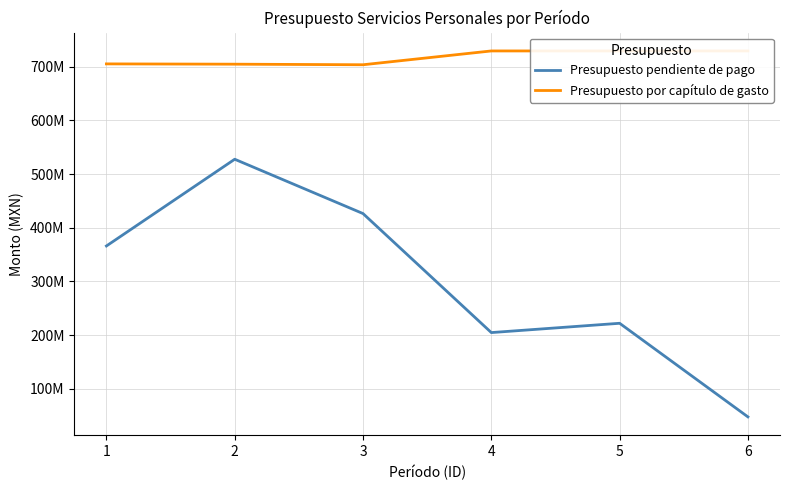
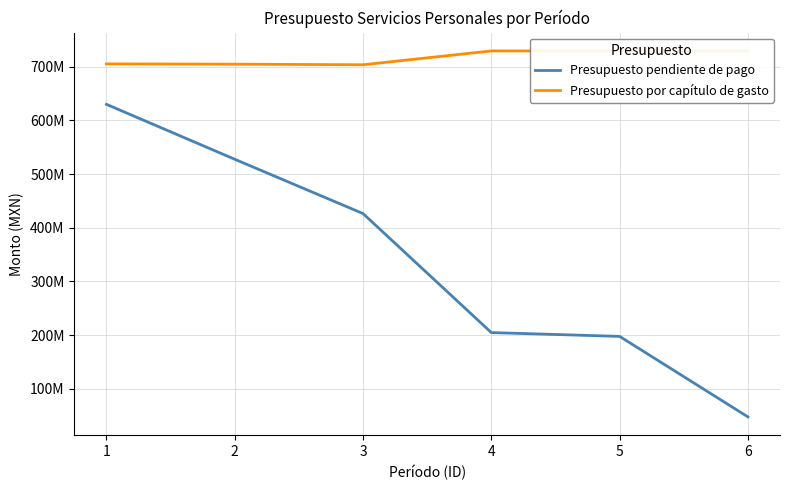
  {
    "Presupuesto pendiente de pago": {
-     "1": 370000000,
+     "1": 630000000,
      "2": 530000000,
      "3": 430000000,
      "4": 200000000,
-     "5": 220000000,
+     "5": 200000000,
      "6": 50000000
    },
    "Presupuesto por capítulo de gasto": {
      "1": 710000000,
      "2": 700000000,
      "3": 700000000,
      "4": 730000000
    }
  }
